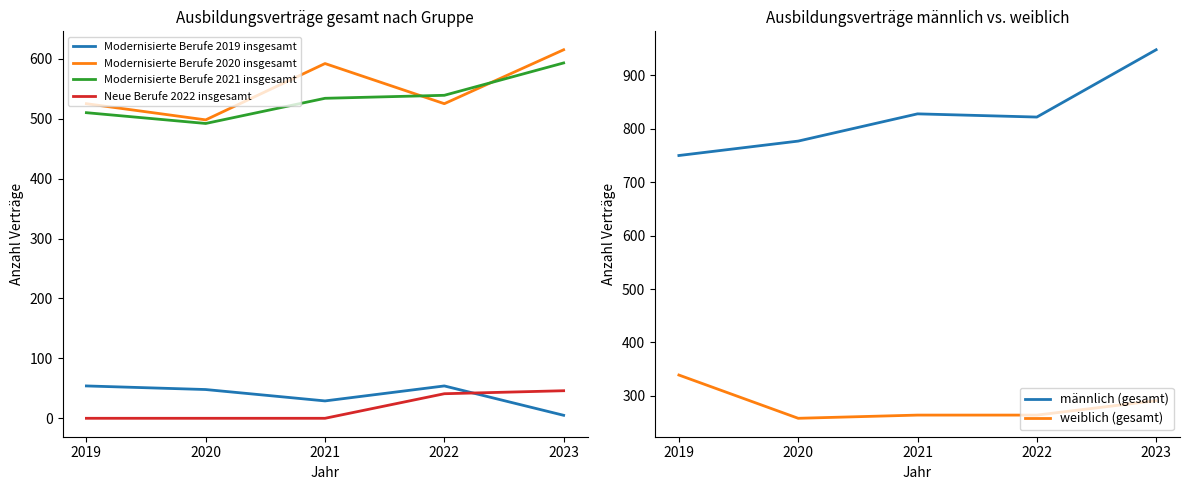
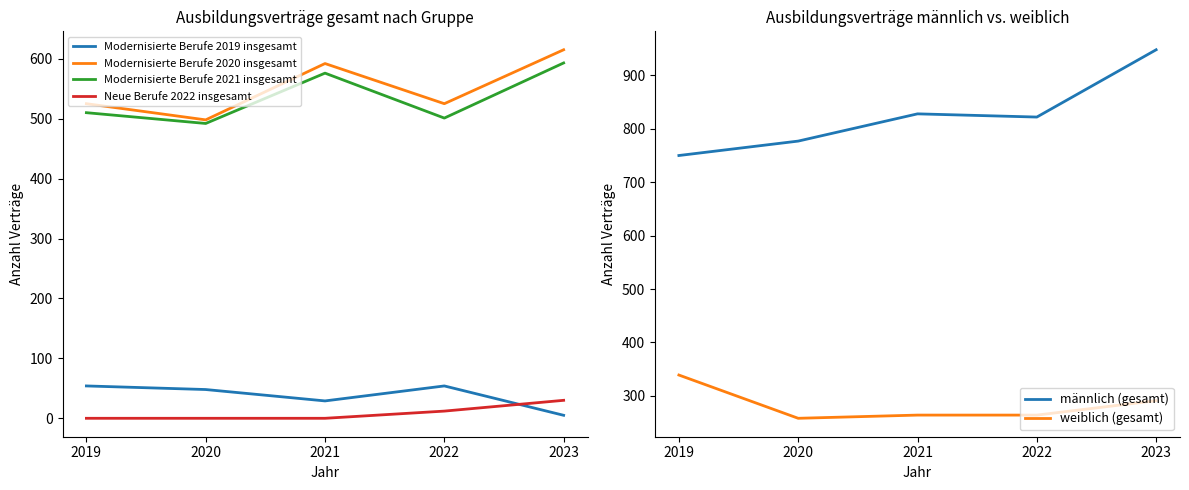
  {
    "Ausbildungsverträge gesamt nach Gruppe": {
      "Modernisierte Berufe 2019 insgesamt": {
        "2019": 50,
        "2020": 50,
        "2021": 30,
        "2022": 50,
        "2023": 10
      },
      "Modernisierte Berufe 2020 insgesamt": {
        "2020": 500,
        "2021": 590,
        "2022": 530,
        "2023": 620
      },
      "Modernisierte Berufe 2021 insgesamt": {
        "2019": 510,
        "2020": 490,
-       "2021": 530,
-       "2022": 540,
+       "2021": 580,
+       "2022": 500,
        "2023": 590
      },
      "Neue Berufe 2022 insgesamt": {
        "2019": 0,
        "2020": 0,
        "2021": 0,
-       "2022": 40,
-       "2023": 50
+       "2022": 10,
+       "2023": 30
      }
    },
    "Ausbildungsverträge männlich vs. weiblich": {
      "männlich (gesamt)": {
        "2019": 750,
        "2020": 780,
        "2021": 830,
        "2022": 820,
        "2023": 950
      },
      "weiblich (gesamt)": {
        "2019": 340,
        "2020": 260,
        "2021": 260
      }
    }
  }
